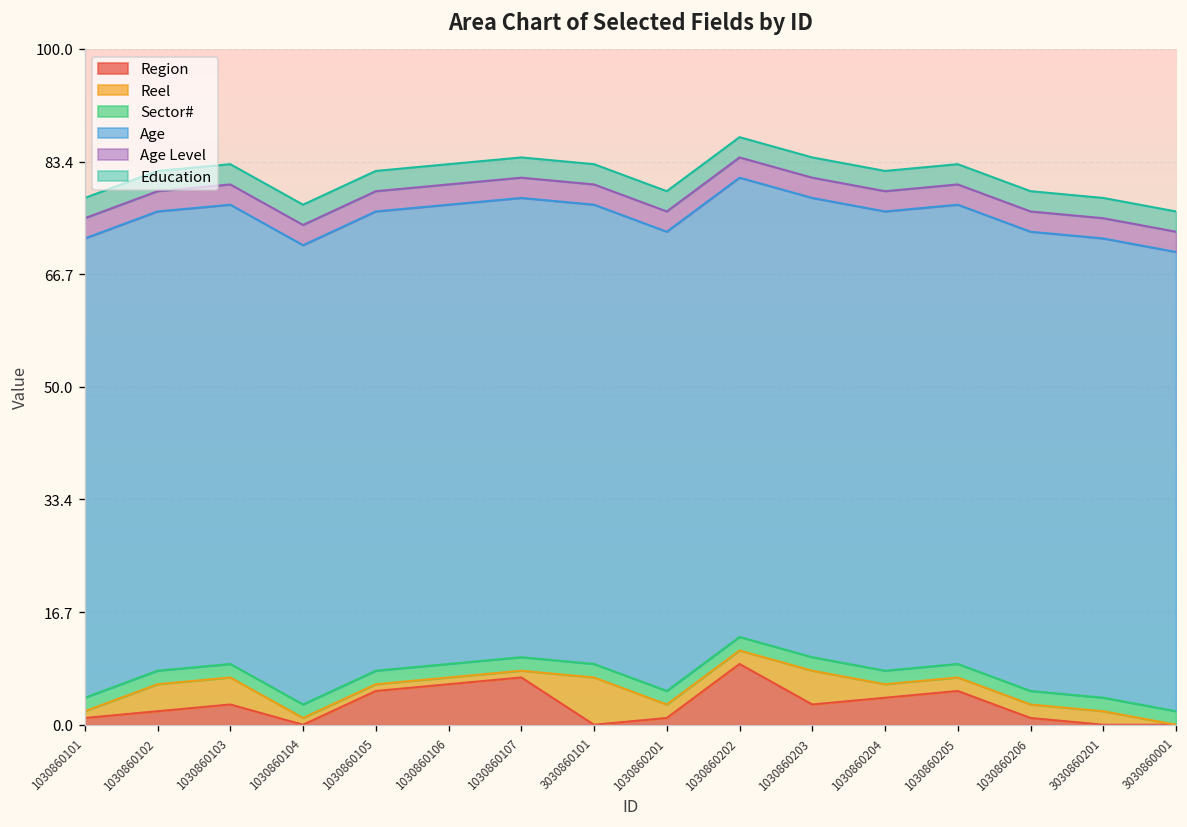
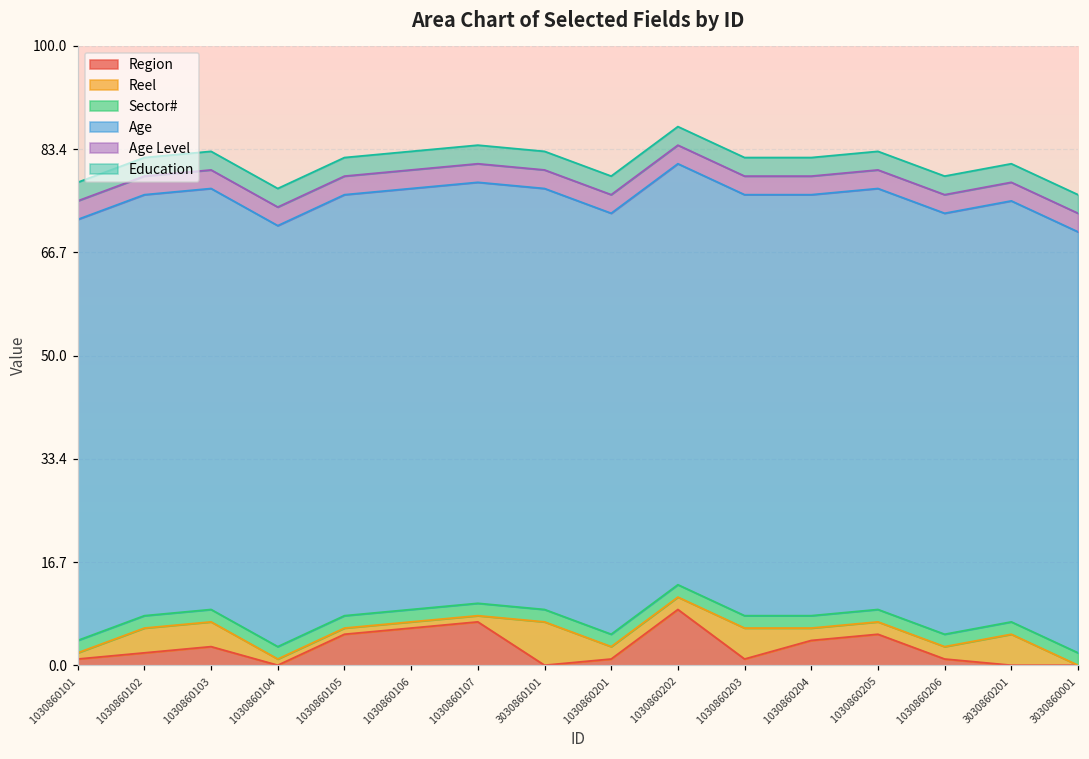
  {
    "Region": {
      "1030860101": 1,
      "1030860102": 2,
      "1030860103": 3,
      "1030860104": 0,
      "1030860105": 5,
      "1030860106": 6,
      "1030860107": 7,
      "3030860101": 0,
      "1030860201": 1,
      "1030860202": 9,
-     "1030860203": 3,
+     "1030860203": 1,
      "1030860204": 4,
      "1030860205": 5,
      "1030860206": 1,
      "3030860201": 0
    },
    "Reel": {
      "1030860101": 1,
      "1030860102": 4,
      "1030860103": 4,
      "1030860104": 1,
      "1030860105": 1,
      "1030860106": 1,
      "1030860107": 1,
      "3030860101": 7,
      "1030860201": 2,
      "1030860202": 2,
      "1030860203": 5,
      "1030860204": 2,
      "1030860205": 2,
      "1030860206": 2,
-     "3030860201": 2
+     "3030860201": 5
    },
    "Age Level": {
      "1030860101": 3,
      "1030860103": 3,
      "1030860104": 3,
      "1030860105": 3,
      "1030860106": 3,
      "1030860107": 3,
      "3030860101": 3,
      "1030860201": 3,
      "1030860202": 3,
      "1030860203": 3,
      "1030860204": 3,
      "1030860205": 3,
      "1030860206": 3,
      "3030860201": 3,
      "3030860001": 3
    }
  }
